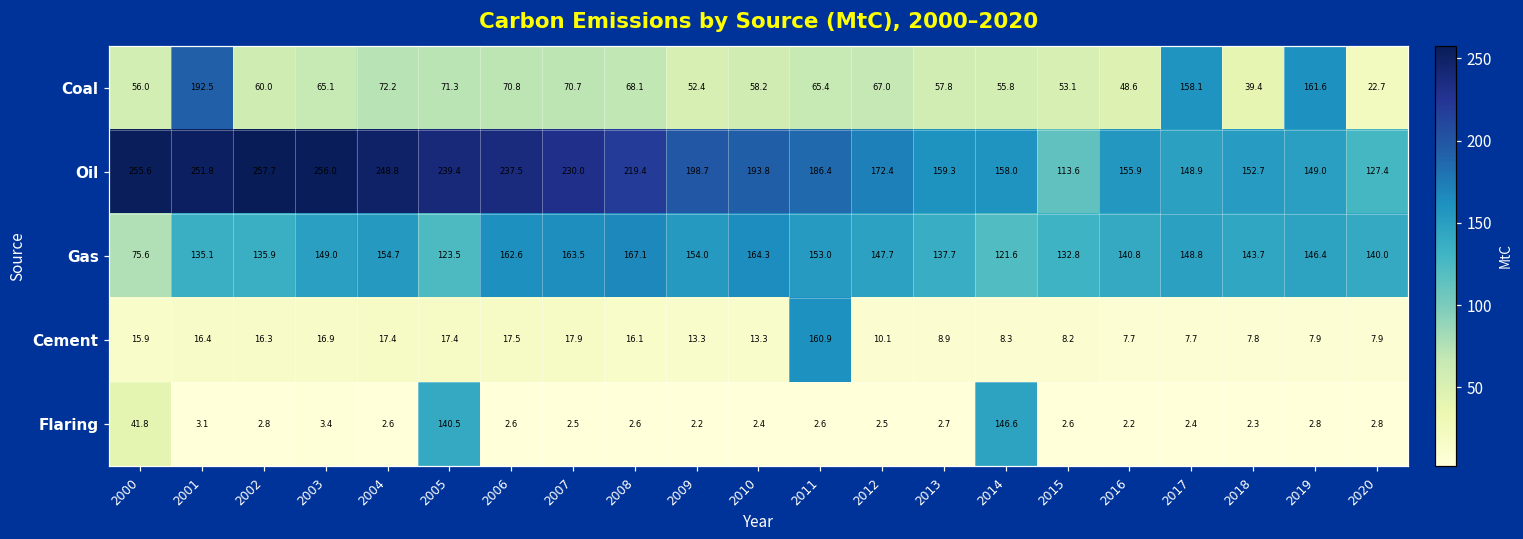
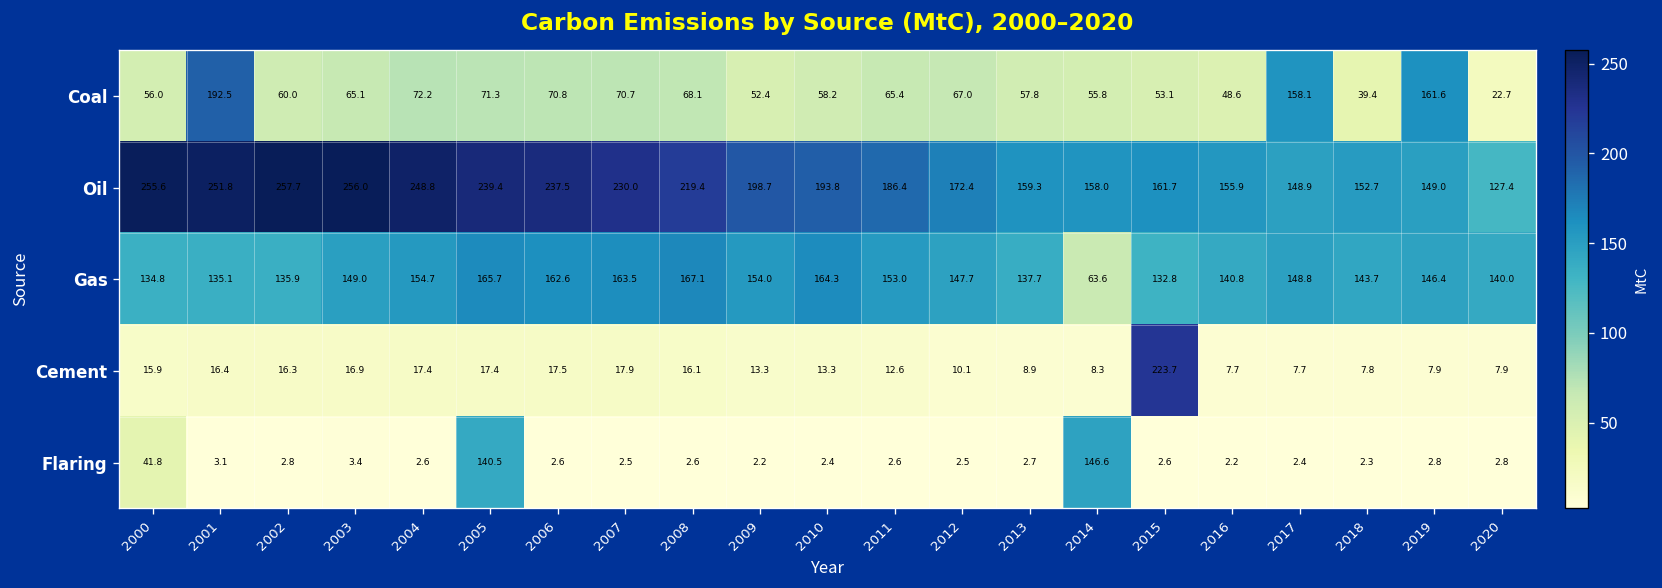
  {
    "Coal": {
      "2000": 56.0,
      "2001": 192.5,
      "2002": 60.0,
      "2003": 65.1,
      "2004": 72.2,
      "2005": 71.3,
      "2006": 70.8,
      "2007": 70.7,
      "2008": 68.1,
      "2009": 52.4,
      "2010": 58.2,
      "2011": 65.4,
      "2012": 67.0,
      "2013": 57.8,
      "2014": 55.8,
      "2015": 53.1,
      "2016": 48.6,
      "2017": 158.1,
      "2018": 39.4,
      "2019": 161.6,
      "2020": 22.7
    },
    "Oil": {
      "2000": 255.6,
      "2001": 251.8,
      "2002": 257.7,
      "2003": 256.0,
      "2004": 248.8,
      "2005": 239.4,
      "2006": 237.5,
      "2007": 230.0,
      "2008": 219.4,
      "2009": 198.7,
      "2010": 193.8,
      "2011": 186.4,
      "2012": 172.4,
      "2013": 159.3,
      "2014": 158.0,
-     "2015": 113.6,
+     "2015": 161.7,
      "2016": 155.9,
      "2017": 148.9,
      "2018": 152.7,
      "2019": 149.0,
      "2020": 127.4
    },
    "Gas": {
-     "2000": 75.6,
+     "2000": 134.8,
      "2001": 135.1,
      "2002": 135.9,
      "2003": 149.0,
      "2004": 154.7,
-     "2005": 123.5,
+     "2005": 165.7,
      "2006": 162.6,
      "2007": 163.5,
      "2008": 167.1,
      "2009": 154.0,
      "2010": 164.3,
      "2011": 153.0,
      "2012": 147.7,
      "2013": 137.7,
-     "2014": 121.6,
+     "2014": 63.6,
      "2015": 132.8,
      "2016": 140.8,
      "2017": 148.8,
      "2018": 143.7,
      "2019": 146.4,
      "2020": 140.0
    },
    "Cement": {
      "2000": 15.9,
      "2001": 16.4,
      "2002": 16.3,
      "2003": 16.9,
      "2004": 17.4,
      "2005": 17.4,
      "2006": 17.5,
      "2007": 17.9,
      "2008": 16.1,
      "2009": 13.3,
      "2010": 13.3,
-     "2011": 160.9,
+     "2011": 12.6,
      "2012": 10.1,
      "2013": 8.9,
      "2014": 8.3,
-     "2015": 8.2,
+     "2015": 223.7,
      "2016": 7.7,
      "2017": 7.7,
      "2018": 7.8,
      "2019": 7.9,
      "2020": 7.9
    },
    "Flaring": {
      "2000": 41.8,
      "2001": 3.1,
      "2002": 2.8,
      "2003": 3.4,
      "2004": 2.6,
      "2005": 140.5,
      "2006": 2.6,
      "2007": 2.5,
      "2008": 2.6,
      "2009": 2.2,
      "2010": 2.4,
      "2011": 2.6,
      "2012": 2.5,
      "2013": 2.7,
      "2014": 146.6,
      "2015": 2.6,
      "2016": 2.2,
      "2017": 2.4,
      "2018": 2.3,
      "2019": 2.8,
      "2020": 2.8
    }
  }
